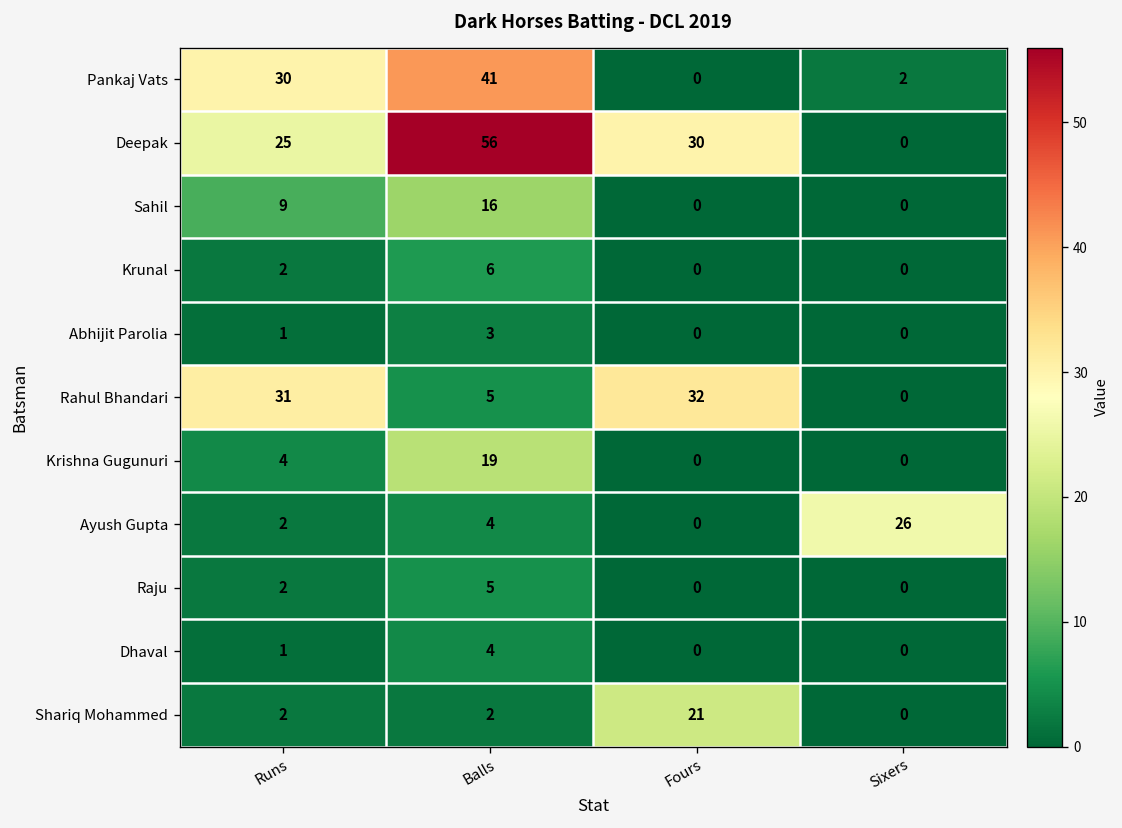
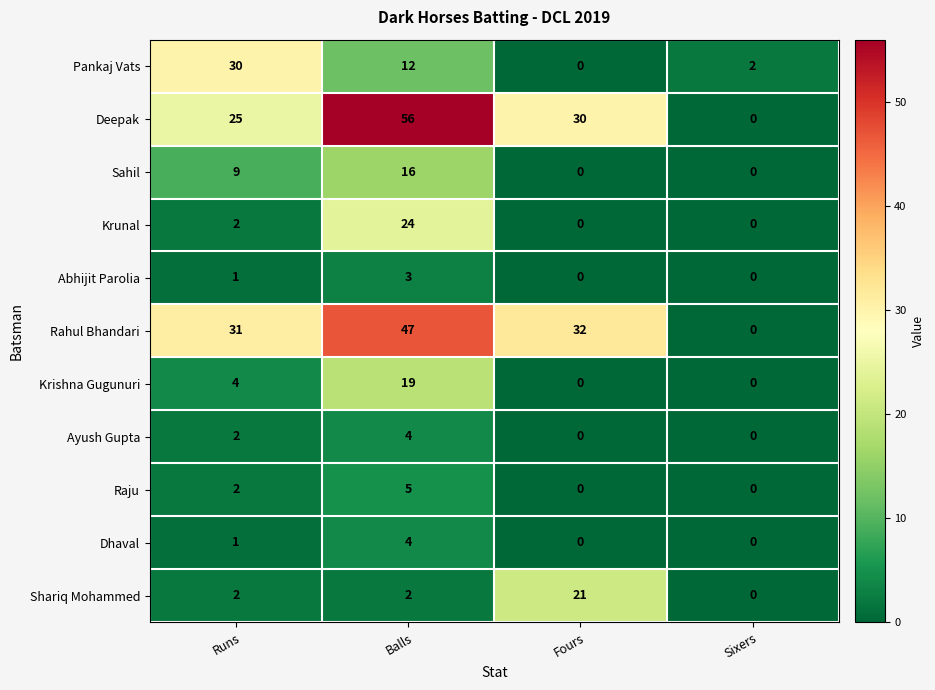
  {
    "Pankaj Vats": {
      "Runs": 30,
-     "Balls": 41,
+     "Balls": 12,
      "Fours": 0,
      "Sixers": 2
    },
    "Deepak": {
      "Runs": 25,
      "Balls": 56,
      "Fours": 30,
      "Sixers": 0
    },
    "Sahil": {
      "Runs": 9,
      "Balls": 16,
      "Fours": 0,
      "Sixers": 0
    },
    "Krunal": {
      "Runs": 2,
-     "Balls": 6,
+     "Balls": 24,
      "Fours": 0,
      "Sixers": 0
    },
    "Abhijit Parolia": {
      "Runs": 1,
      "Balls": 3,
      "Fours": 0,
      "Sixers": 0
    },
    "Rahul Bhandari": {
      "Runs": 31,
-     "Balls": 5,
+     "Balls": 47,
      "Fours": 32,
      "Sixers": 0
    },
    "Krishna Gugunuri": {
      "Runs": 4,
      "Balls": 19,
      "Fours": 0,
      "Sixers": 0
    },
    "Ayush Gupta": {
      "Runs": 2,
      "Balls": 4,
      "Fours": 0,
-     "Sixers": 26
+     "Sixers": 0
    },
    "Raju": {
      "Runs": 2,
      "Balls": 5,
      "Fours": 0,
      "Sixers": 0
    },
    "Dhaval": {
      "Runs": 1,
      "Balls": 4,
      "Fours": 0,
      "Sixers": 0
    },
    "Shariq Mohammed": {
      "Runs": 2,
      "Balls": 2,
      "Fours": 21,
      "Sixers": 0
    }
  }
